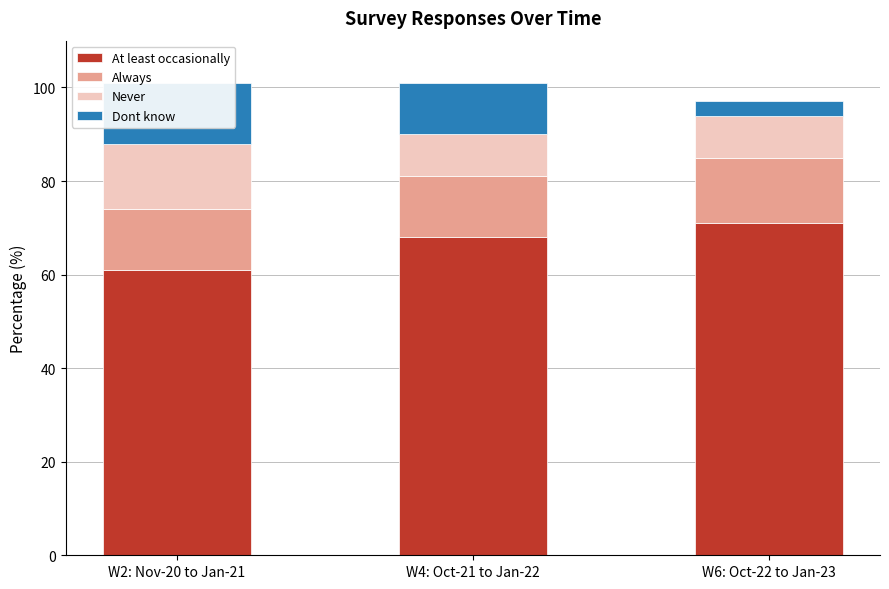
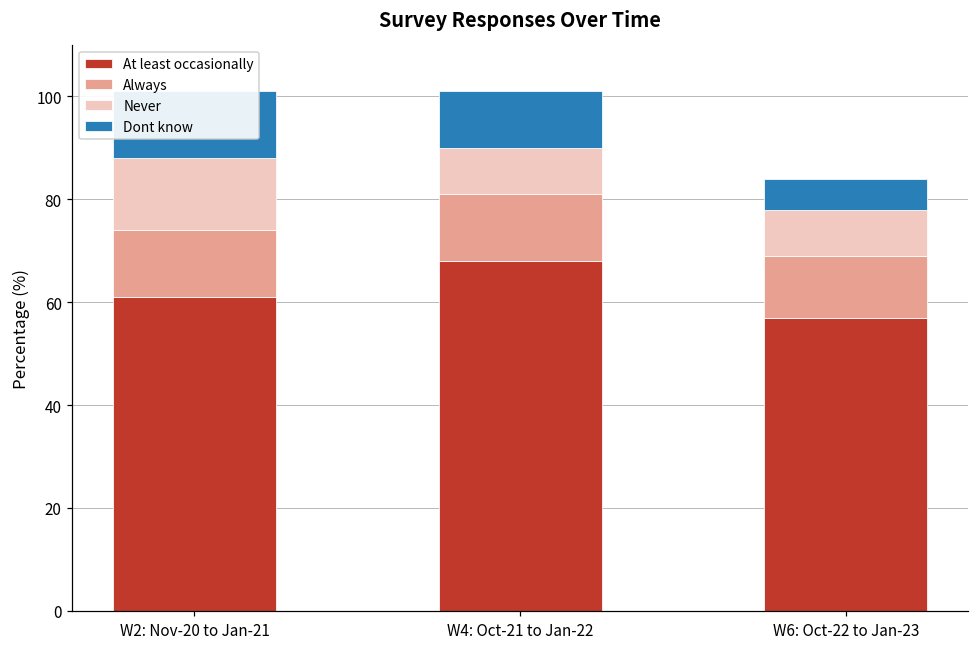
  {
    "At least occasionally": {
      "W2: Nov-20 to Jan-21": 61,
      "W4: Oct-21 to Jan-22": 68,
-     "W6: Oct-22 to Jan-23": 71
+     "W6: Oct-22 to Jan-23": 57
    },
    "Always": {
      "W2: Nov-20 to Jan-21": 13,
      "W4: Oct-21 to Jan-22": 13,
-     "W6: Oct-22 to Jan-23": 14
+     "W6: Oct-22 to Jan-23": 12
    },
    "Never": {
      "W2: Nov-20 to Jan-21": 14,
      "W4: Oct-21 to Jan-22": 9,
      "W6: Oct-22 to Jan-23": 9
    },
    "Dont know": {
      "W4: Oct-21 to Jan-22": 11,
-     "W6: Oct-22 to Jan-23": 3
+     "W6: Oct-22 to Jan-23": 6
    }
  }
